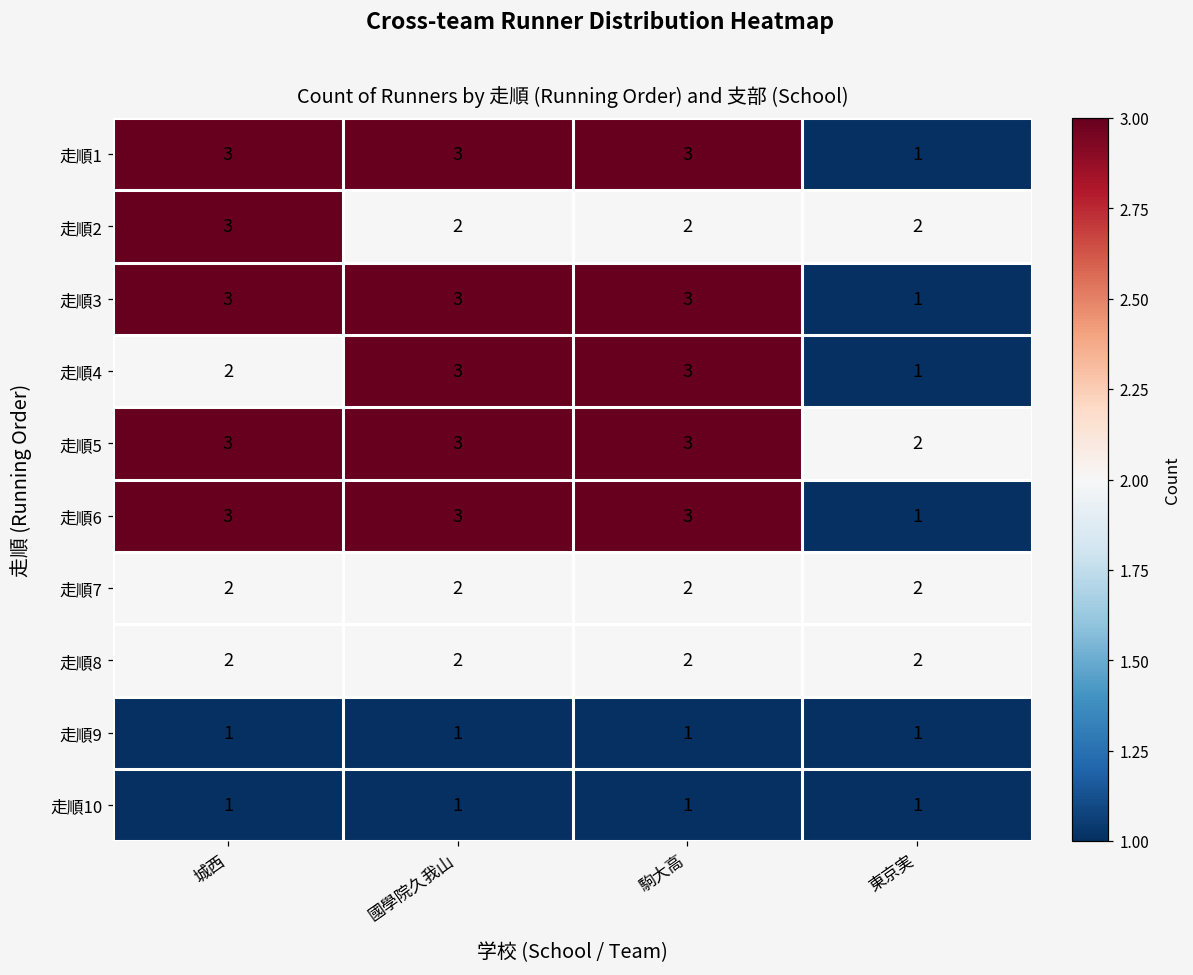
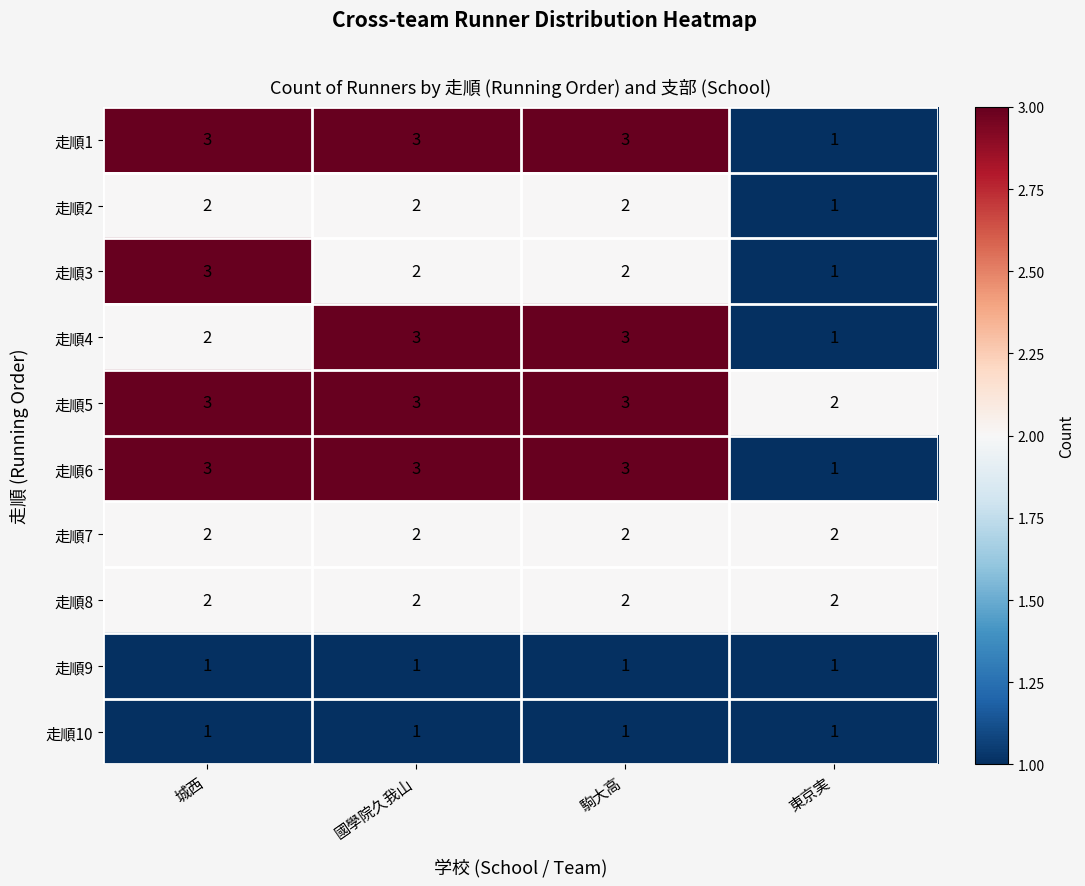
  {
    "走順1": {
      "城西": 3,
      "國學院久我山": 3,
      "駒大高": 3,
      "東京実": 1
    },
    "走順2": {
-     "城西": 3,
+     "城西": 2,
      "國學院久我山": 2,
      "駒大高": 2,
-     "東京実": 2
+     "東京実": 1
    },
    "走順3": {
      "城西": 3,
-     "國學院久我山": 3,
-     "駒大高": 3,
+     "國學院久我山": 2,
+     "駒大高": 2,
      "東京実": 1
    },
    "走順4": {
      "城西": 2,
      "國學院久我山": 3,
      "駒大高": 3,
      "東京実": 1
    },
    "走順5": {
      "城西": 3,
      "國學院久我山": 3,
      "駒大高": 3,
      "東京実": 2
    },
    "走順6": {
      "城西": 3,
      "國學院久我山": 3,
      "駒大高": 3,
      "東京実": 1
    },
    "走順7": {
      "城西": 2,
      "國學院久我山": 2,
      "駒大高": 2,
      "東京実": 2
    },
    "走順8": {
      "城西": 2,
      "國學院久我山": 2,
      "駒大高": 2,
      "東京実": 2
    },
    "走順9": {
      "城西": 1,
      "國學院久我山": 1,
      "駒大高": 1,
      "東京実": 1
    },
    "走順10": {
      "城西": 1,
      "國學院久我山": 1,
      "駒大高": 1,
      "東京実": 1
    }
  }
